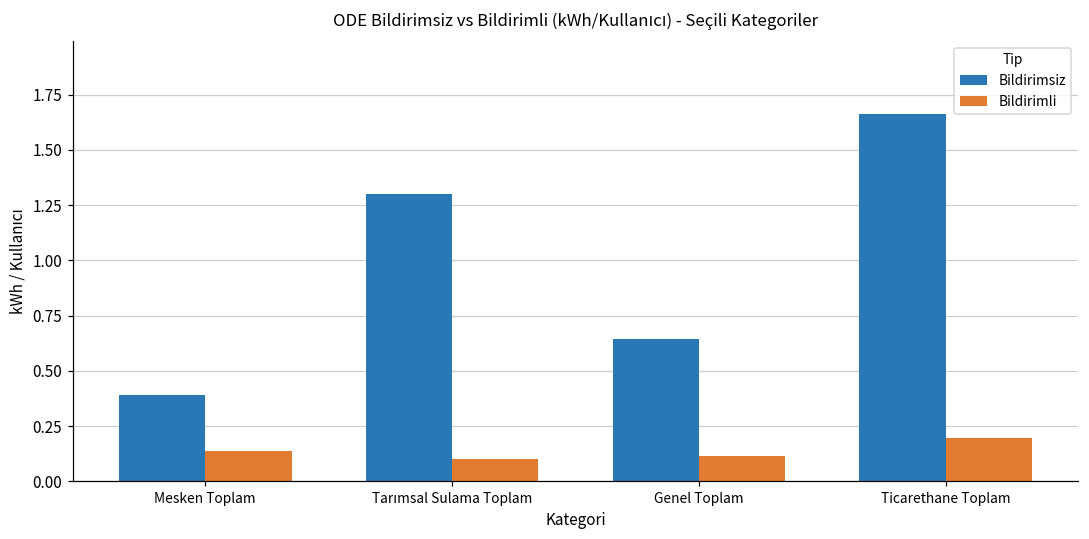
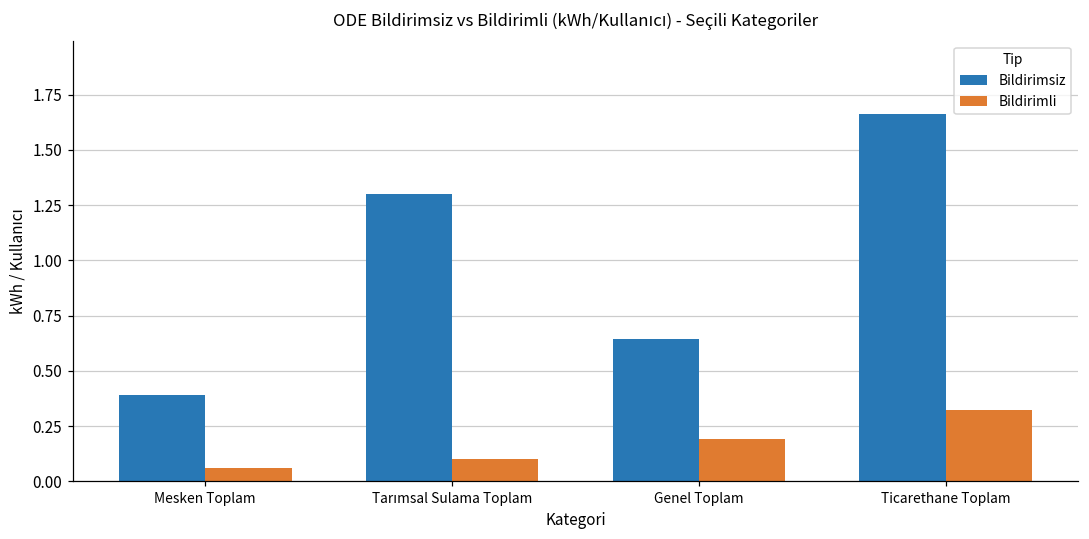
  {
    "Bildirimsiz": {
      "Mesken Toplam": 0.39,
      "Tarımsal Sulama Toplam": 1.30,
      "Genel Toplam": 0.64,
      "Ticarethane Toplam": 1.66
    },
    "Bildirimli": {
-     "Mesken Toplam": 0.14,
+     "Mesken Toplam": 0.06,
      "Tarımsal Sulama Toplam": 0.10,
-     "Genel Toplam": 0.12,
-     "Ticarethane Toplam": 0.20
+     "Genel Toplam": 0.19,
+     "Ticarethane Toplam": 0.32
    }
  }
